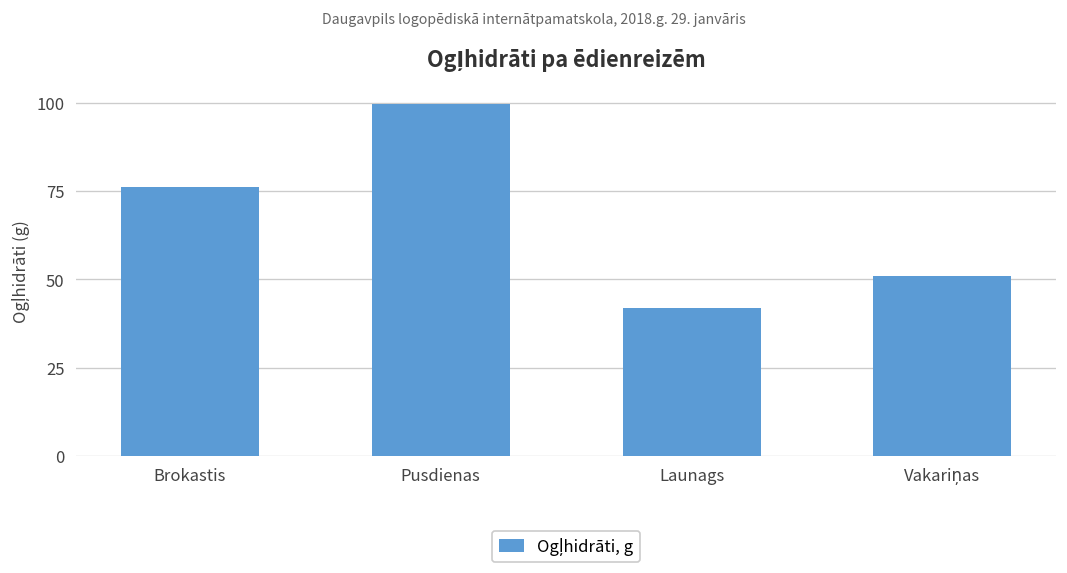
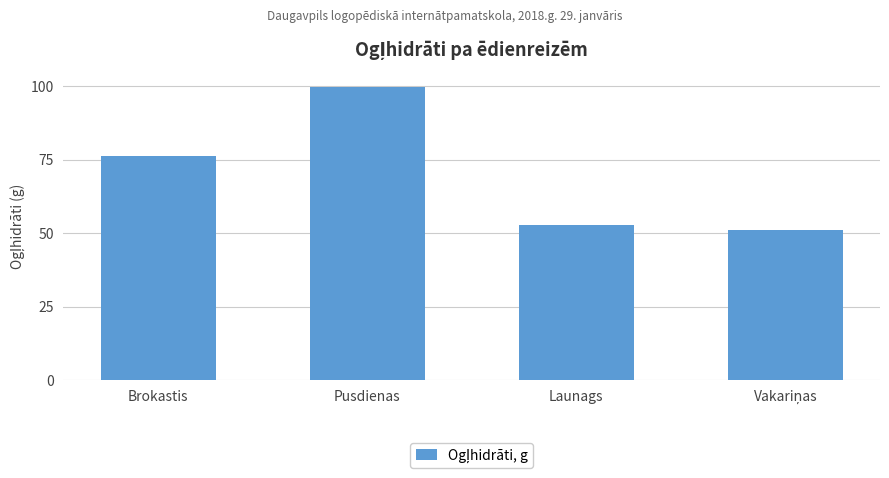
  {
    "Brokastis": 76,
    "Pusdienas": 100,
-   "Launags": 42,
+   "Launags": 53,
    "Vakariņas": 51
  }
